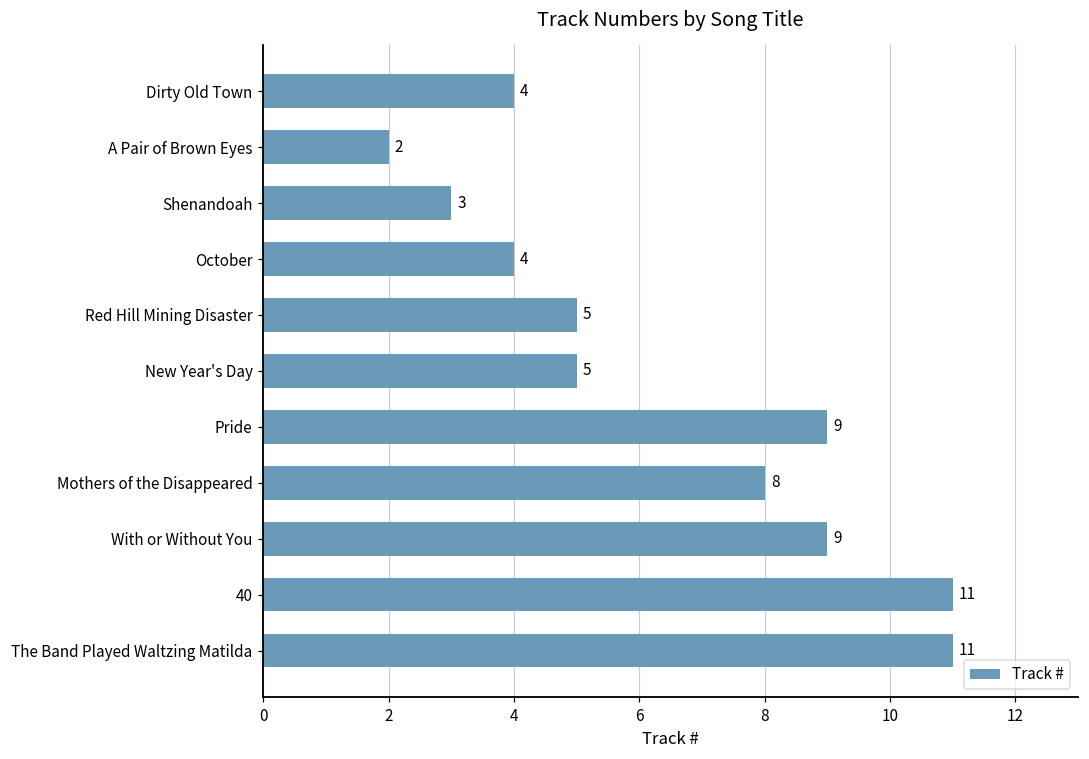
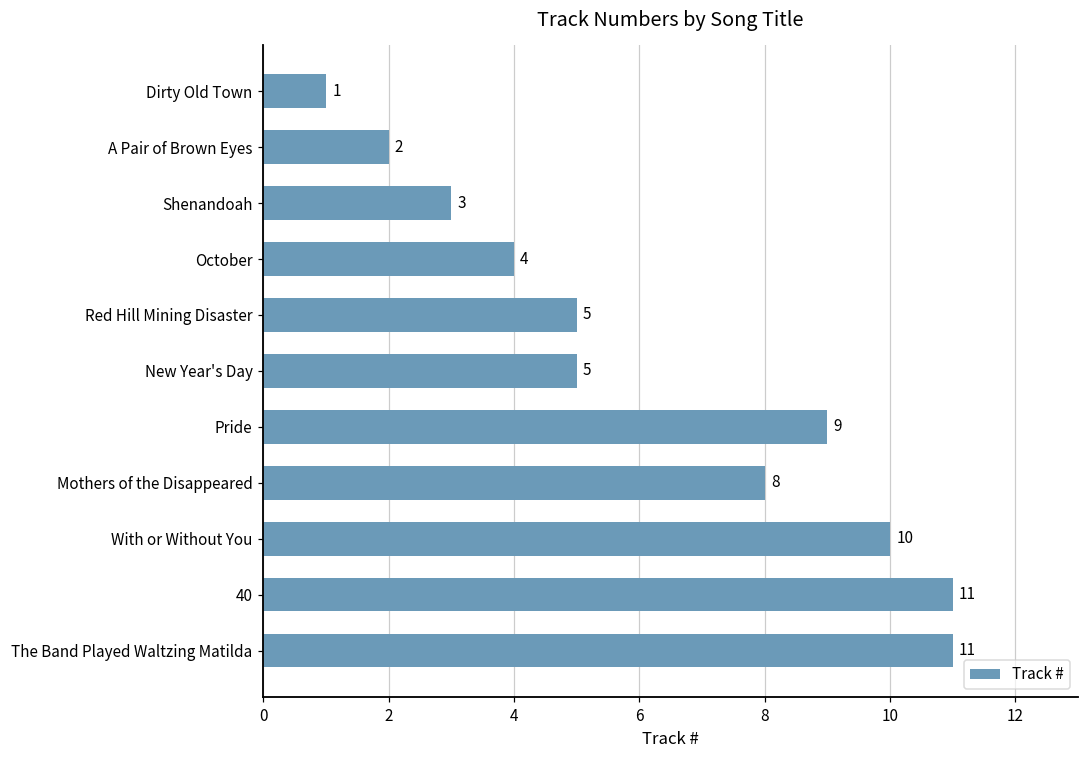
  {
-   "Dirty Old Town": 4,
+   "Dirty Old Town": 1,
    "A Pair of Brown Eyes": 2,
    "Shenandoah": 3,
    "October": 4,
    "Red Hill Mining Disaster": 5,
    "New Year's Day": 5,
    "Pride": 9,
    "Mothers of the Disappeared": 8,
-   "With or Without You": 9,
+   "With or Without You": 10,
    "40": 11,
    "The Band Played Waltzing Matilda": 11
  }
